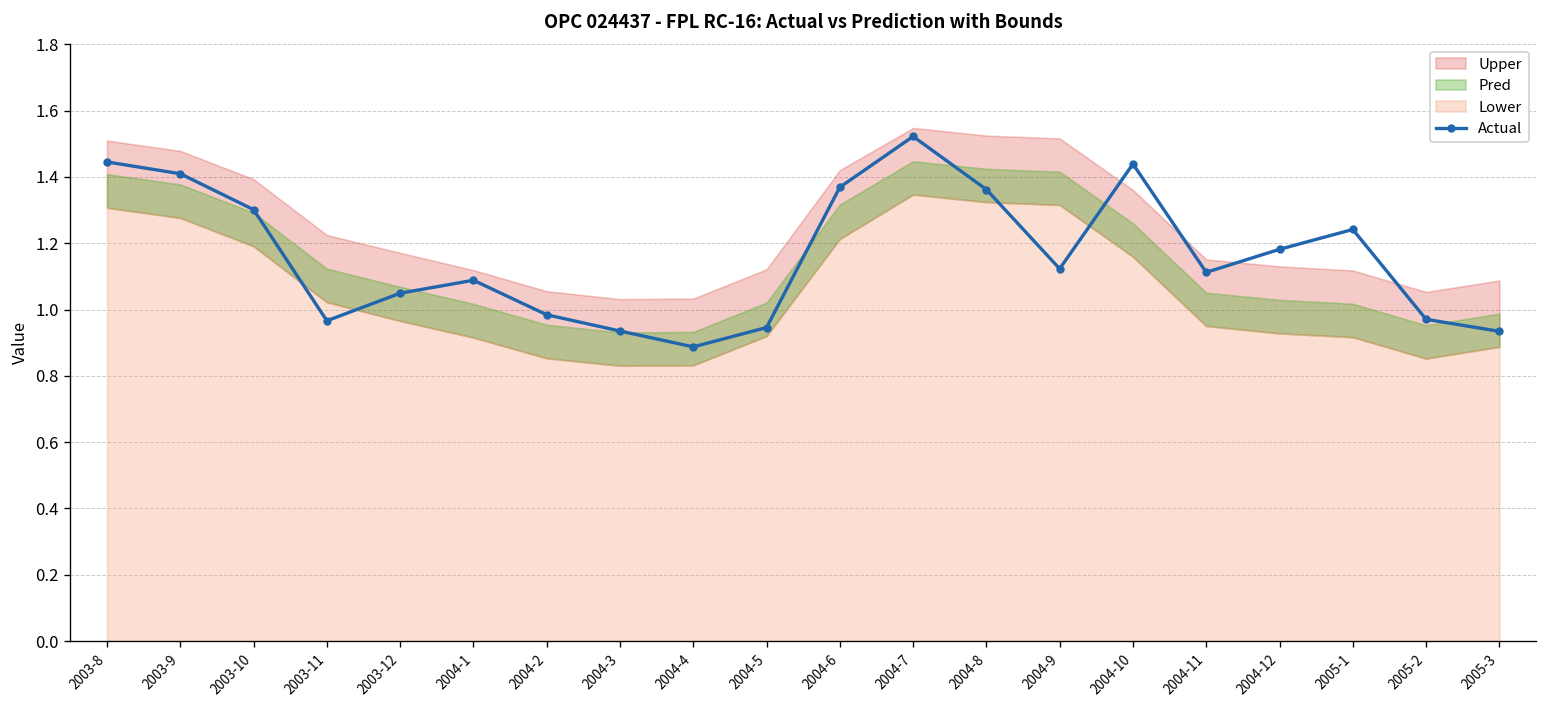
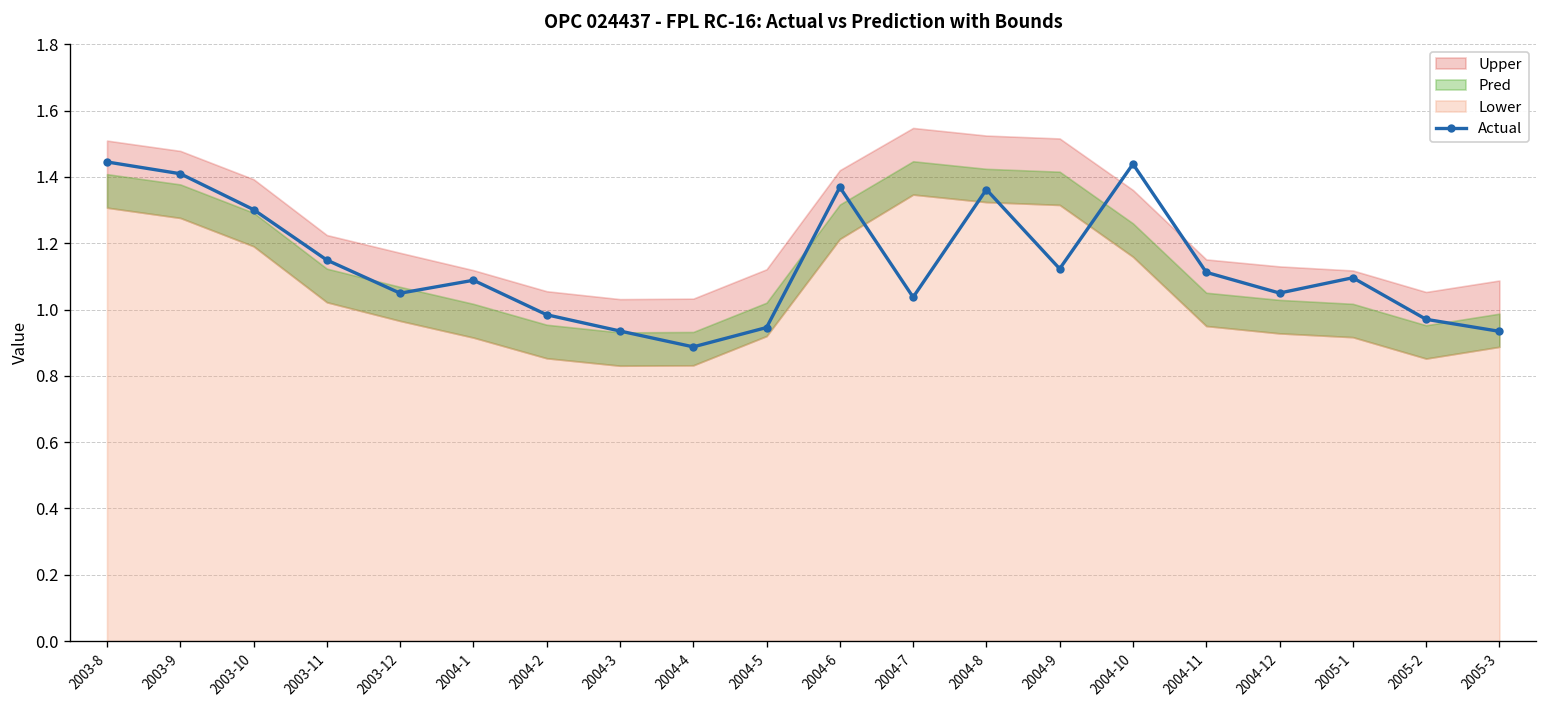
  {
    "Actual": {
      "2003-8": 1.45,
      "2003-9": 1.41,
      "2003-10": 1.30,
-     "2003-11": 0.97,
+     "2003-11": 1.15,
      "2003-12": 1.05,
      "2004-1": 1.09,
      "2004-2": 0.98,
      "2004-4": 0.89,
      "2004-5": 0.95,
      "2004-6": 1.37,
-     "2004-7": 1.52,
+     "2004-7": 1.04,
      "2004-8": 1.36,
      "2004-9": 1.12,
      "2004-10": 1.44,
      "2004-11": 1.11,
-     "2004-12": 1.18,
-     "2005-1": 1.24,
+     "2004-12": 1.05,
+     "2005-1": 1.10,
      "2005-2": 0.97,
      "2005-3": 0.93
    }
  }
